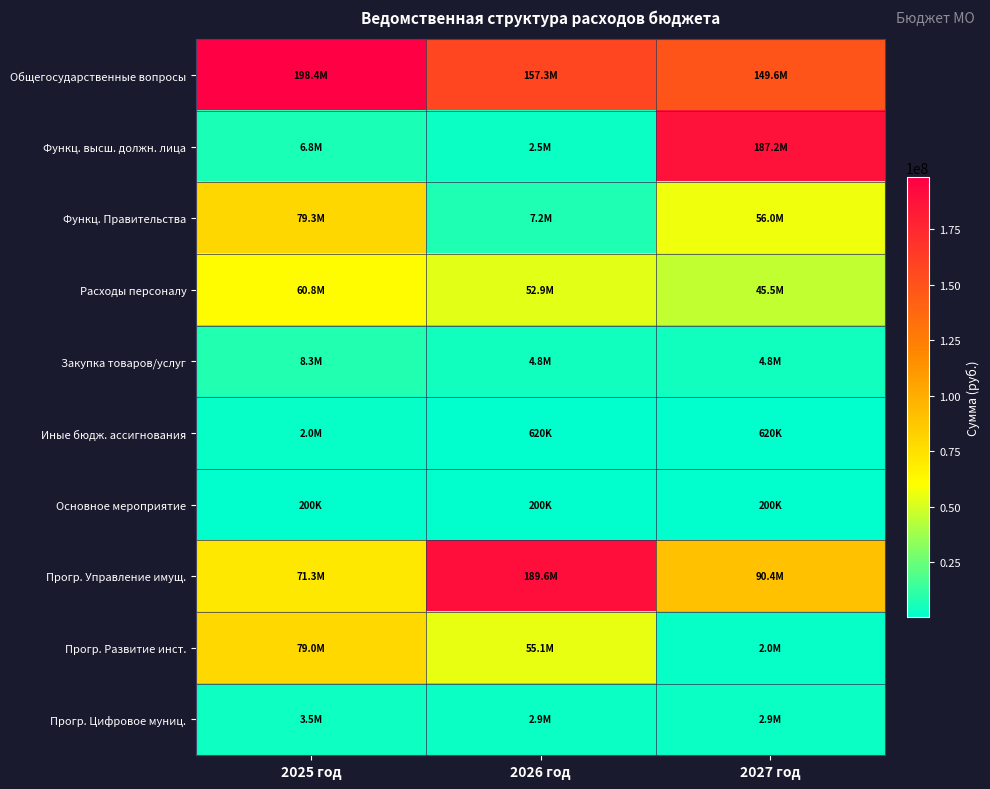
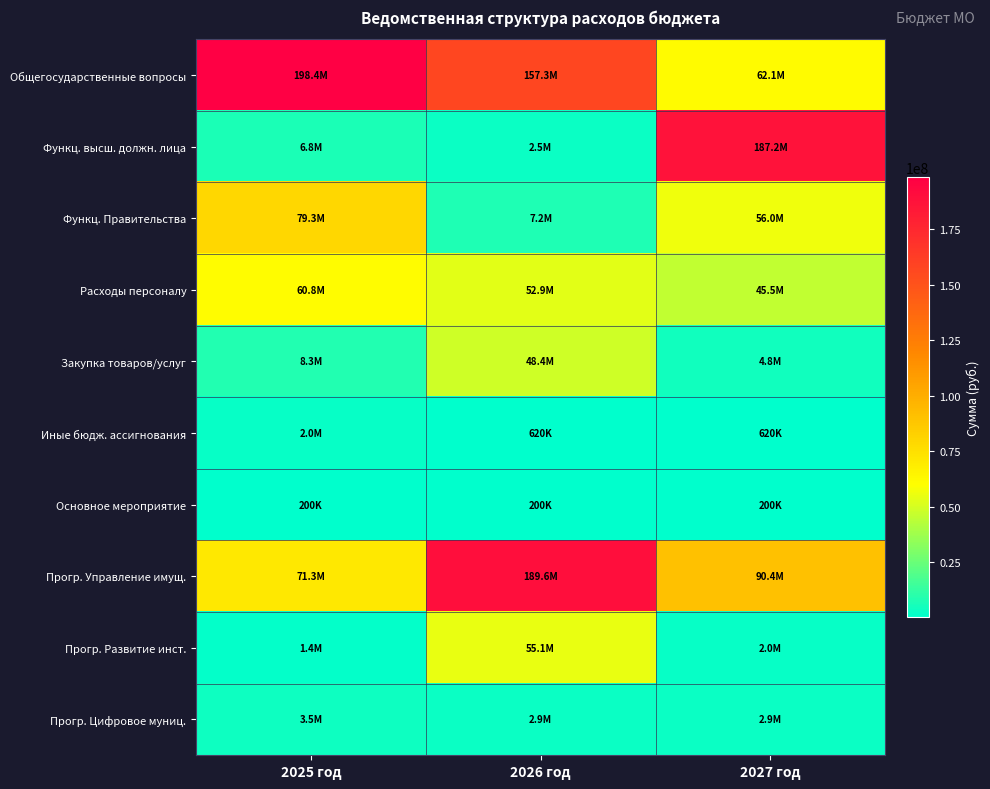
  {
    "Общегосударственные вопросы": {
      "2025 год": "198.4M",
      "2026 год": "157.3M",
-     "2027 год": "149.6M"
+     "2027 год": "62.1M"
    },
    "Функц. высш. должн. лица": {
      "2025 год": "6.8M",
      "2026 год": "2.5M",
      "2027 год": "187.2M"
    },
    "Функц. Правительства": {
      "2025 год": "79.3M",
      "2026 год": "7.2M",
      "2027 год": "56.0M"
    },
    "Расходы персоналу": {
      "2025 год": "60.8M",
      "2026 год": "52.9M",
      "2027 год": "45.5M"
    },
    "Закупка товаров/услуг": {
      "2025 год": "8.3M",
-     "2026 год": "4.8M",
+     "2026 год": "48.4M",
      "2027 год": "4.8M"
    },
    "Иные бюдж. ассигнования": {
      "2025 год": "2.0M",
      "2026 год": "620K",
      "2027 год": "620K"
    },
    "Основное мероприятие": {
      "2025 год": "200K",
      "2026 год": "200K",
      "2027 год": "200K"
    },
    "Прогр. Управление имущ.": {
      "2025 год": "71.3M",
      "2026 год": "189.6M",
      "2027 год": "90.4M"
    },
    "Прогр. Развитие инст.": {
-     "2025 год": "79.0M",
+     "2025 год": "1.4M",
      "2026 год": "55.1M",
      "2027 год": "2.0M"
    },
    "Прогр. Цифровое муниц.": {
      "2025 год": "3.5M",
      "2026 год": "2.9M",
      "2027 год": "2.9M"
    }
  }
